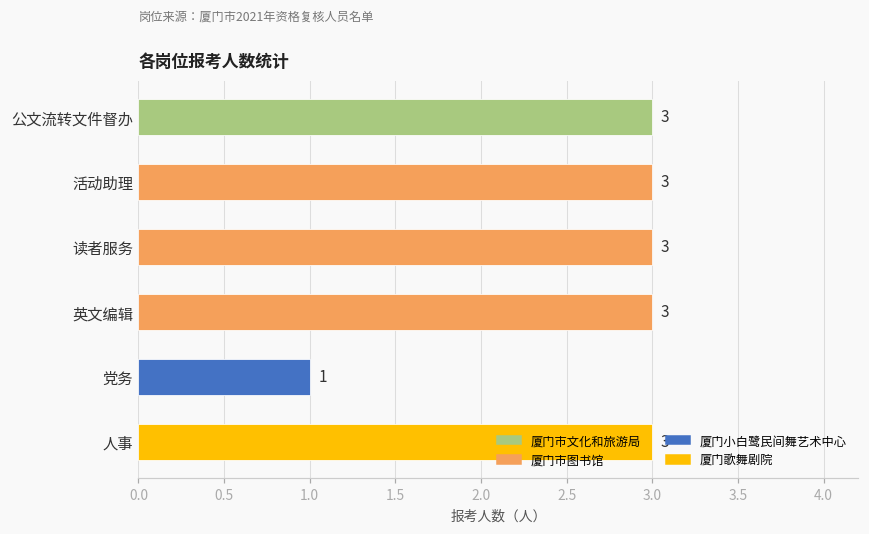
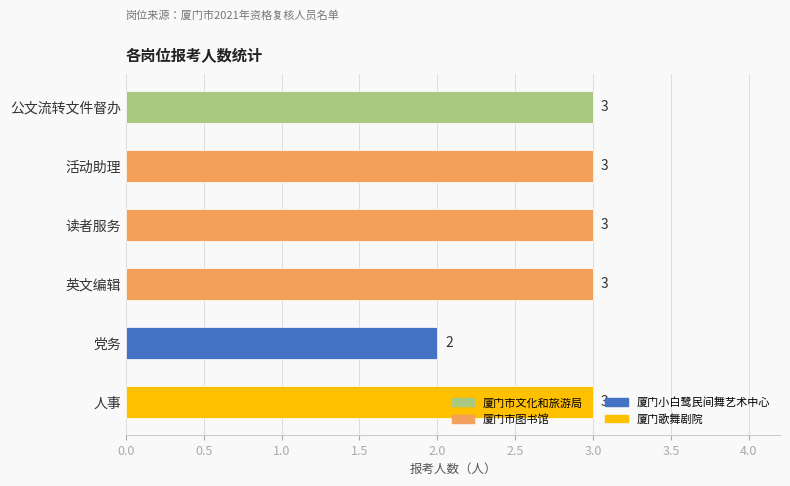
  {
    "公文流转文件督办": 3,
    "活动助理": 3,
    "读者服务": 3,
    "英文编辑": 3,
-   "党务": 1,
+   "党务": 2,
    "人事": 3
  }
